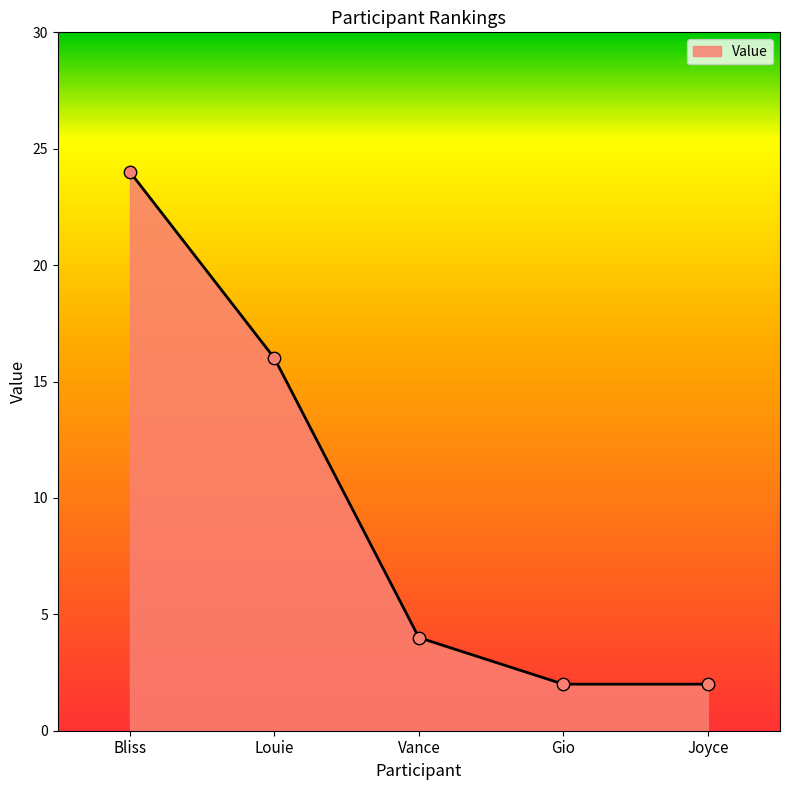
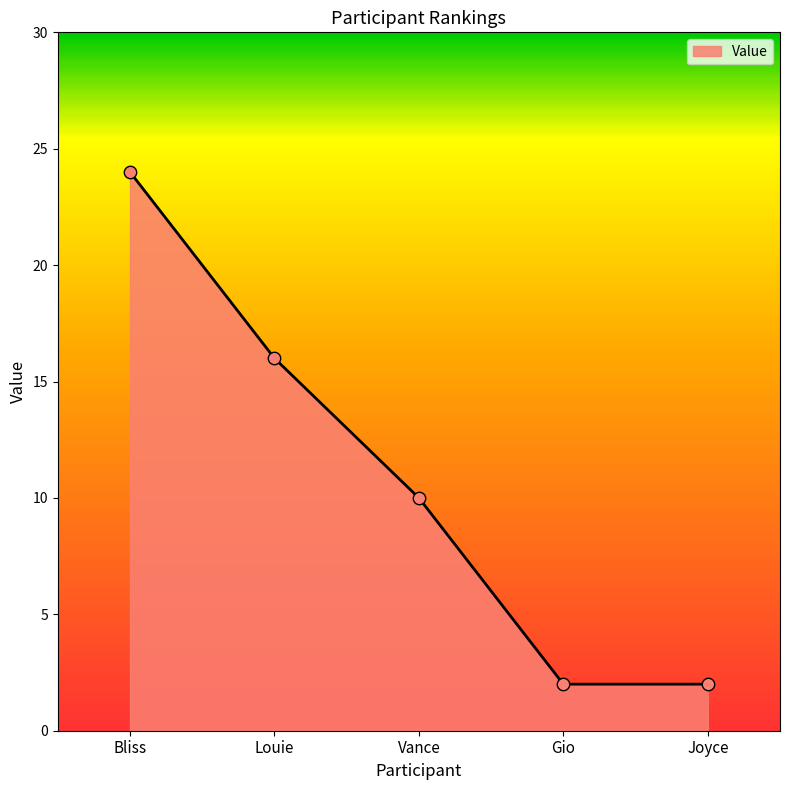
  {
    "Bliss": 24,
    "Louie": 16,
-   "Vance": 4,
+   "Vance": 10,
    "Gio": 2,
    "Joyce": 2
  }
